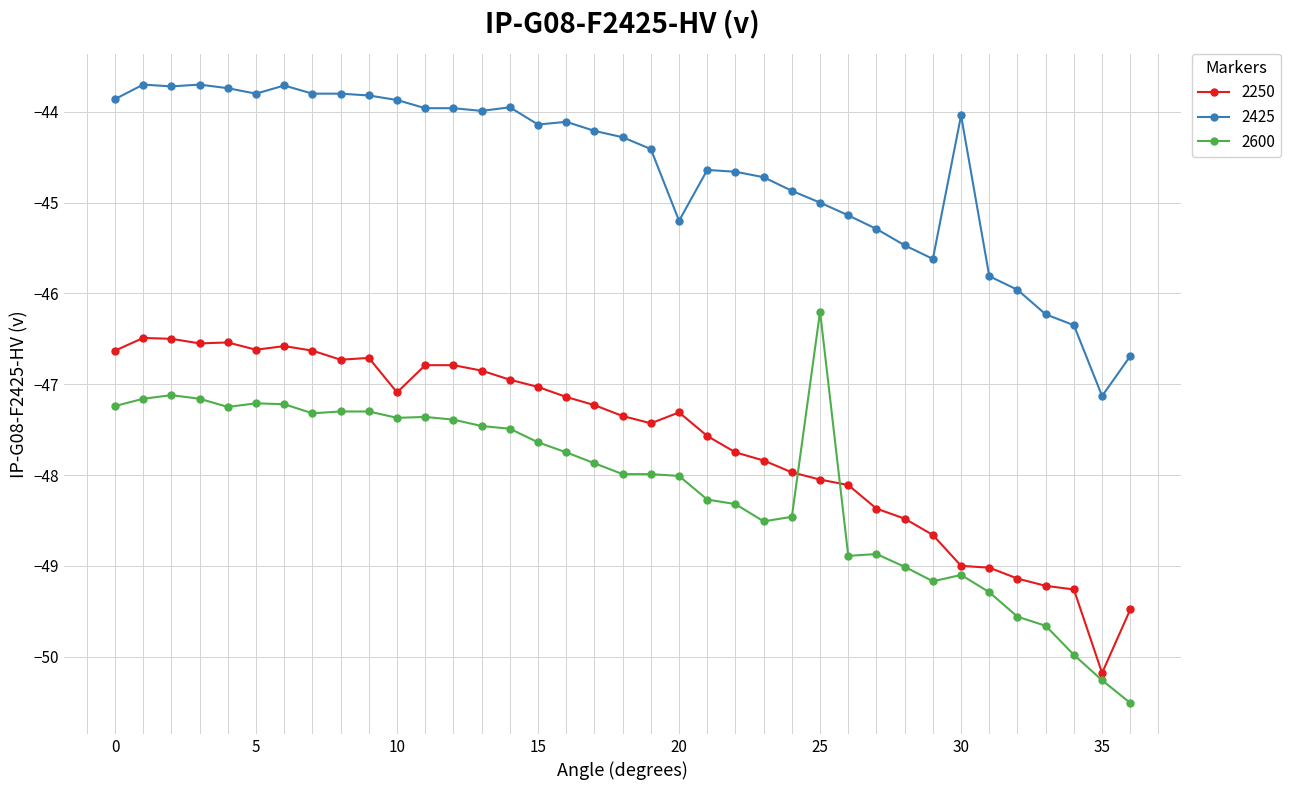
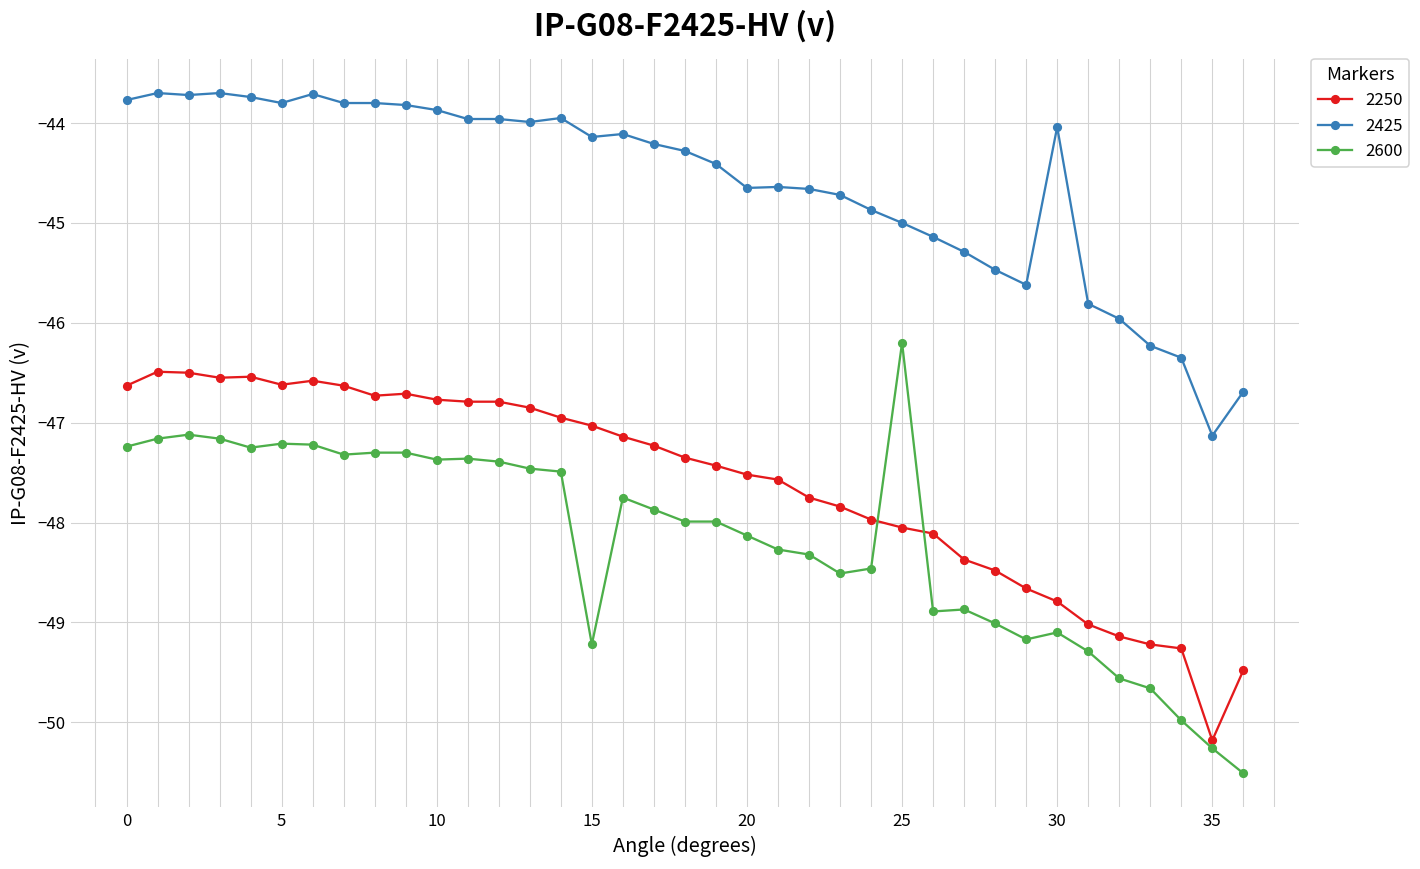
  {
    "2250": {
      "0": -46.6,
      "5": -46.6,
-     "10": -47.1,
+     "10": -46.8,
      "15": -47.0,
-     "20": -47.3,
+     "20": -47.5,
      "25": -48.1,
-     "30": -49.0,
+     "30": -48.8,
      "35": -50.2
    },
    "2425": {
-     "0": -43.9,
+     "0": -43.8,
      "5": -43.8,
      "10": -43.9,
      "15": -44.1,
-     "20": -45.2,
+     "20": -44.7,
      "25": -45.0,
      "30": -44.0,
      "35": -47.1
    },
    "2600": {
      "0": -47.2,
      "5": -47.2,
      "10": -47.4,
-     "15": -47.6,
-     "20": -48.0,
+     "15": -49.2,
+     "20": -48.1,
      "25": -46.2,
      "30": -49.1,
      "35": -50.3
    }
  }
